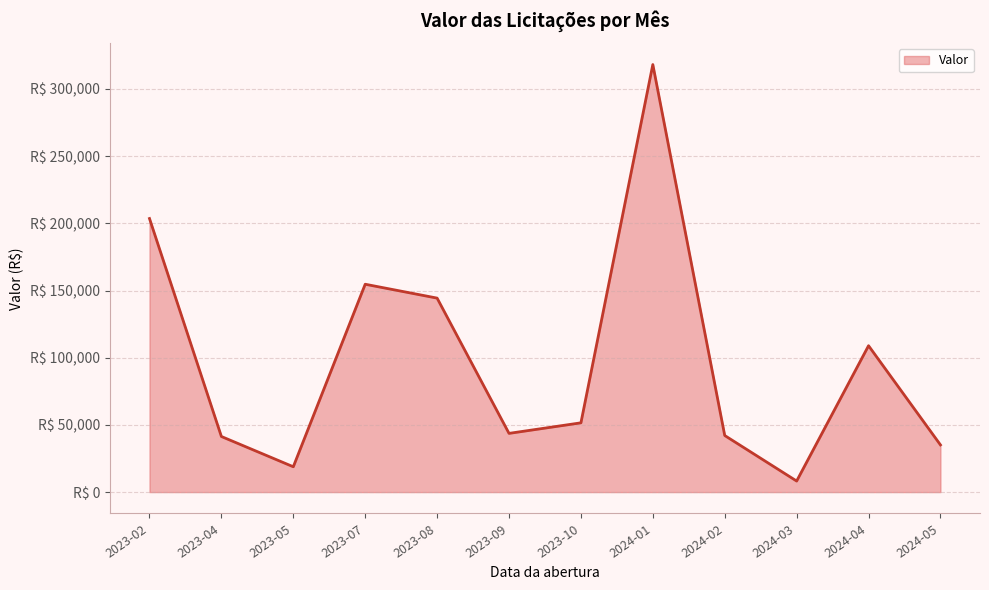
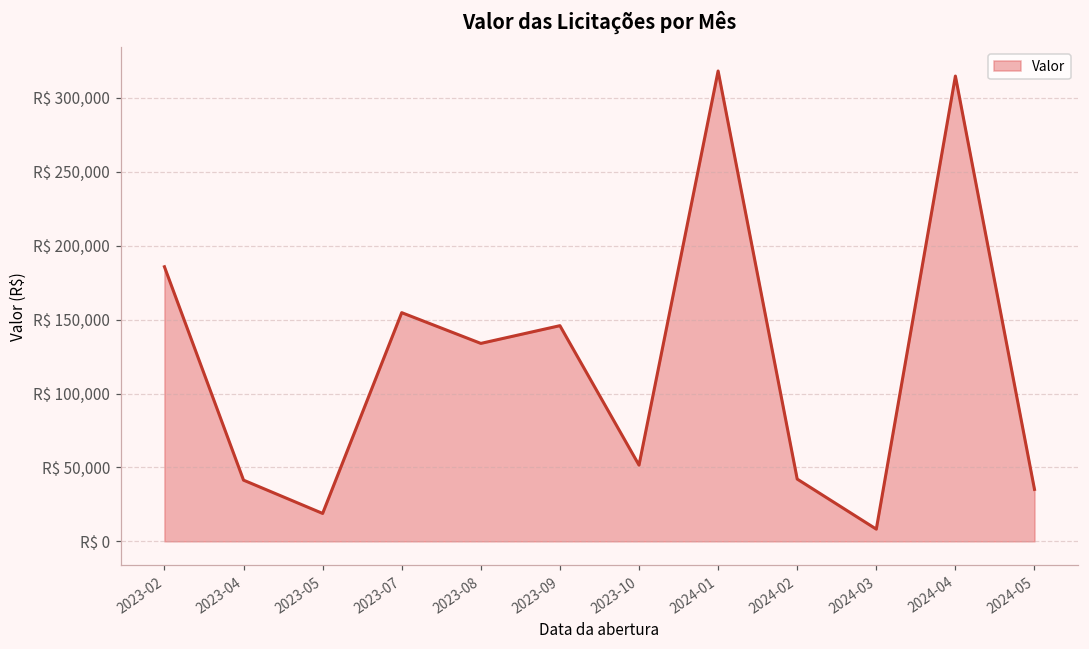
  {
-   "2023-02": "R$ 204,000",
+   "2023-02": "R$ 186,000",
    "2023-04": "R$ 41,000",
    "2023-05": "R$ 19,000",
    "2023-07": "R$ 155,000",
-   "2023-08": "R$ 144,000",
-   "2023-09": "R$ 44,000",
+   "2023-08": "R$ 134,000",
+   "2023-09": "R$ 146,000",
    "2023-10": "R$ 52,000",
    "2024-01": "R$ 318,000",
    "2024-02": "R$ 42,000",
    "2024-03": "R$ 8,000",
-   "2024-04": "R$ 109,000",
+   "2024-04": "R$ 315,000",
    "2024-05": "R$ 35,000"
  }
